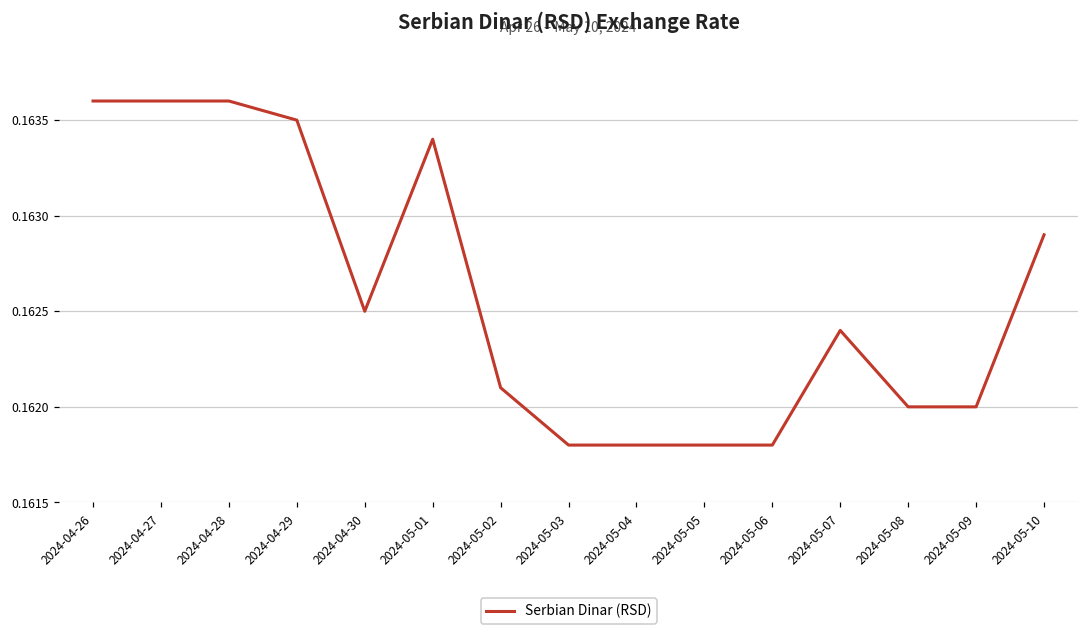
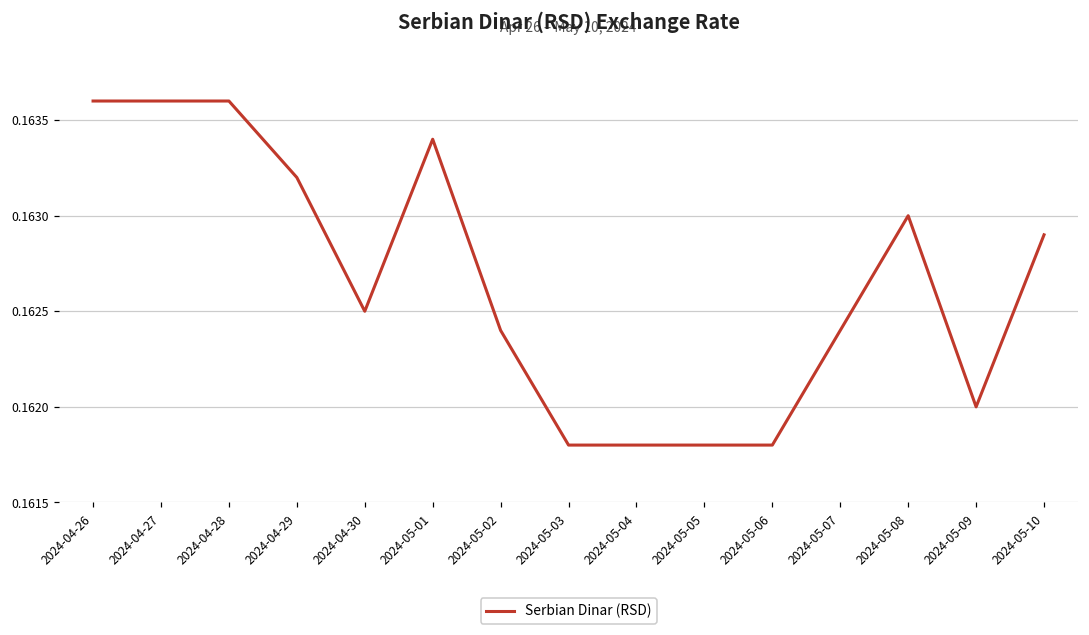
  {
    "2024-04-26": 0.1636,
    "2024-04-27": 0.1636,
    "2024-04-28": 0.1636,
-   "2024-04-29": 0.1635,
+   "2024-04-29": 0.1632,
    "2024-04-30": 0.1625,
    "2024-05-01": 0.1634,
-   "2024-05-02": 0.1621,
+   "2024-05-02": 0.1624,
    "2024-05-03": 0.1618,
    "2024-05-04": 0.1618,
    "2024-05-05": 0.1618,
    "2024-05-06": 0.1618,
    "2024-05-07": 0.1624,
-   "2024-05-08": 0.162,
+   "2024-05-08": 0.163,
    "2024-05-09": 0.1620,
    "2024-05-10": 0.1629
  }
